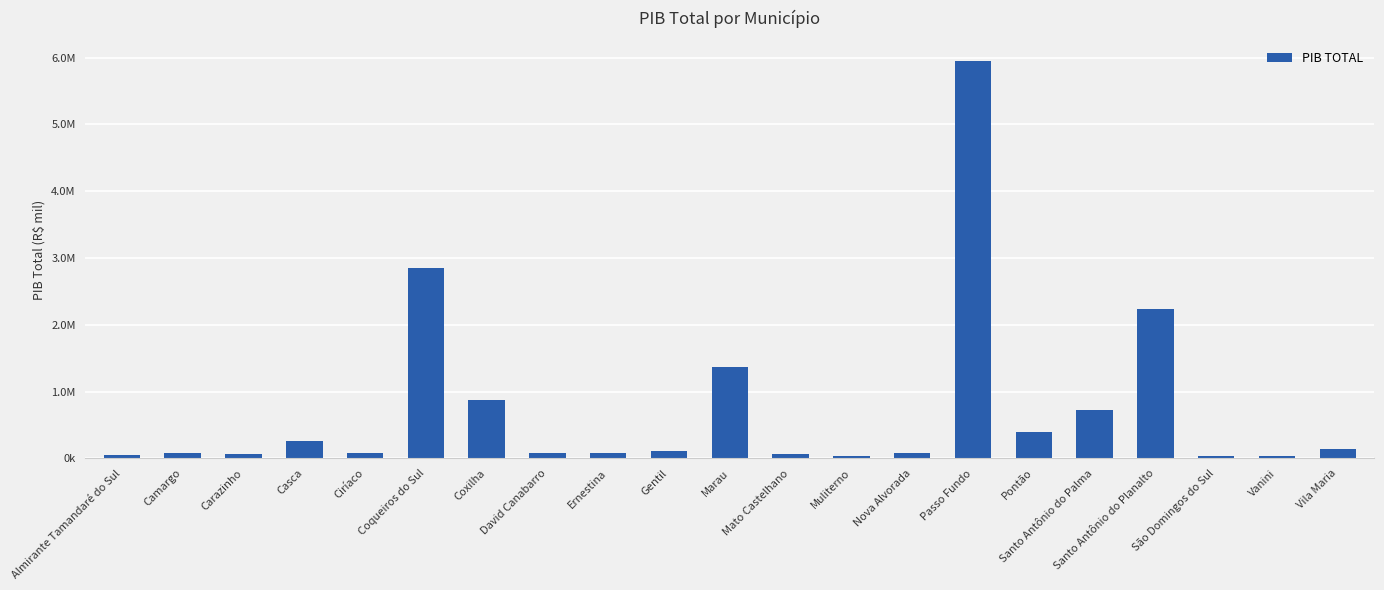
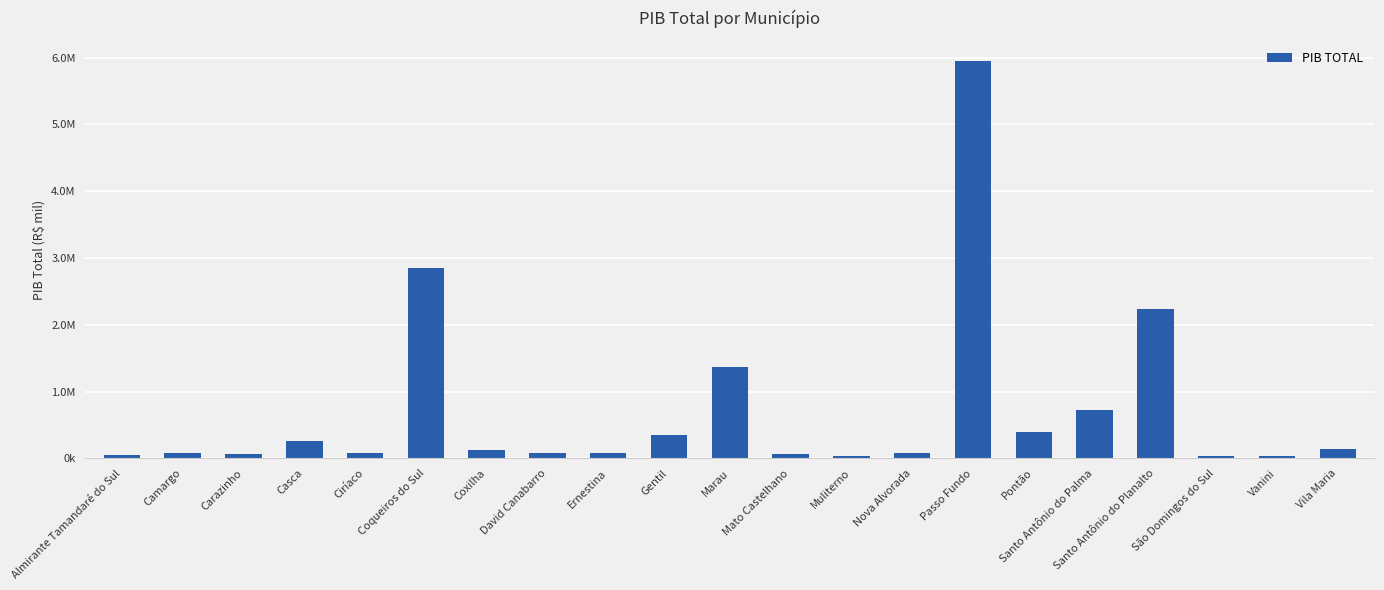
  {
    "Almirante Tamandaré do Sul": 100000,
    "Camargo": 100000,
    "Carazinho": 100000,
    "Casca": 300000,
    "Ciríaco": 100000,
    "Coqueiros do Sul": 2800000,
-   "Coxilha": 900000,
+   "Coxilha": 100000,
    "David Canabarro": 100000,
    "Ernestina": 100000,
-   "Gentil": 100000,
+   "Gentil": 400000,
    "Marau": 1400000,
    "Mato Castelhano": 100000,
    "Nova Alvorada": 100000,
    "Passo Fundo": 6000000,
    "Pontão": 400000,
    "Santo Antônio do Palma": 700000,
    "Santo Antônio do Planalto": 2200000,
    "São Domingos do Sul": 0,
    "Vila Maria": 100000
  }
